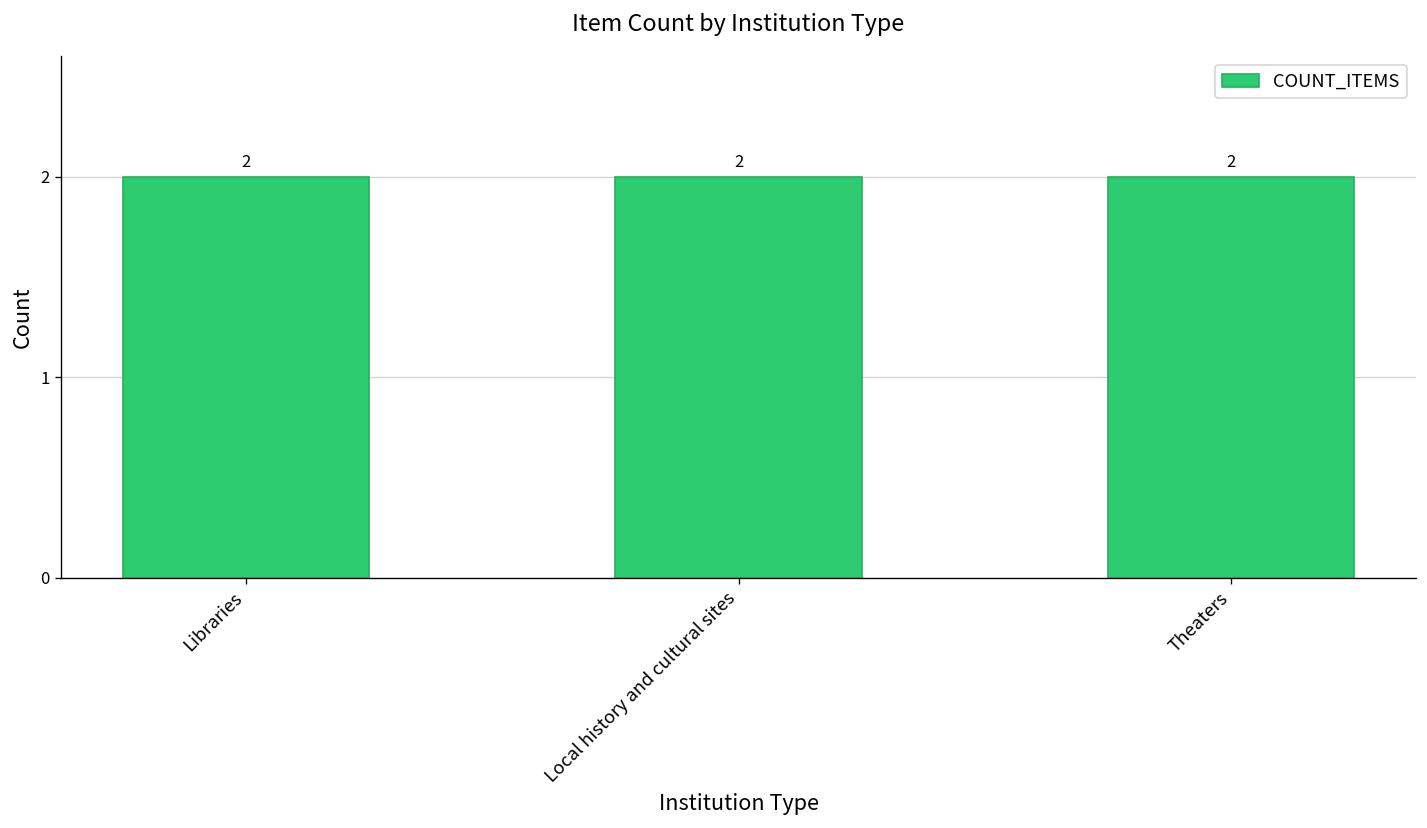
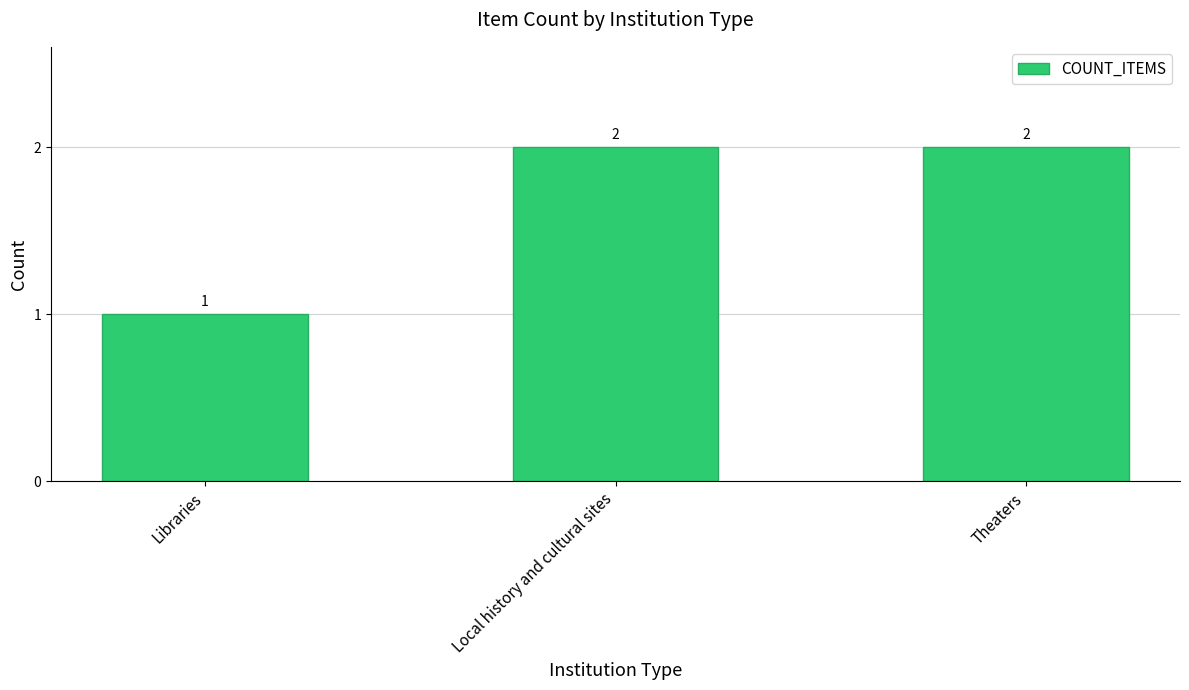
  {
-   "Libraries": 2,
+   "Libraries": 1,
    "Local history and cultural sites": 2,
    "Theaters": 2
  }
